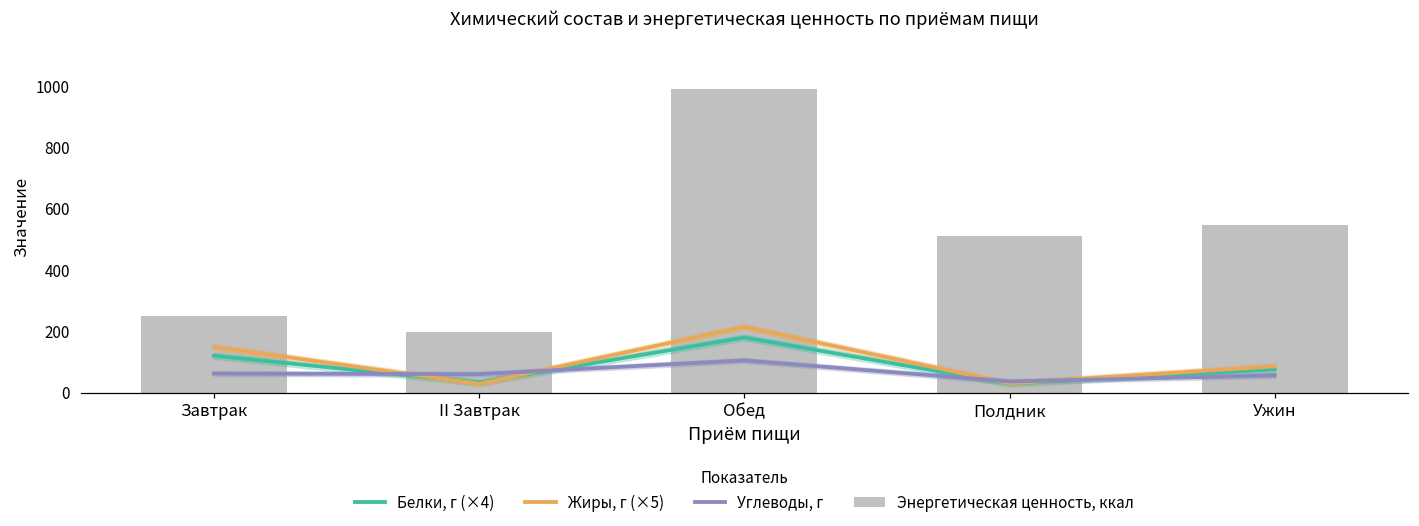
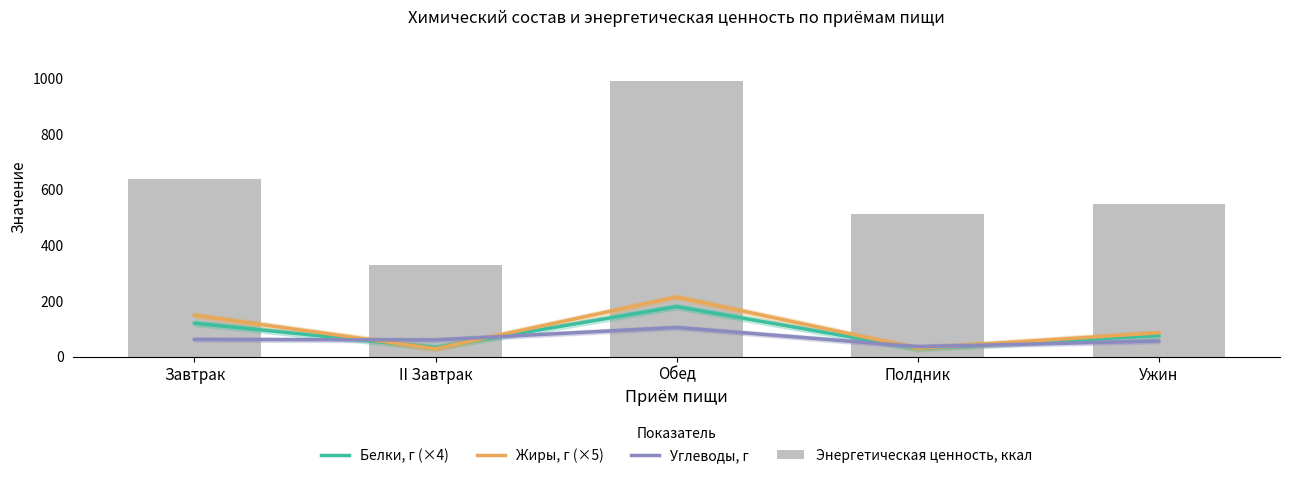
  {
    "Энергетическая ценность, ккал": {
-     "Завтрак": 250,
-     "II Завтрак": 200,
+     "Завтрак": 640,
+     "II Завтрак": 330,
      "Обед": 990,
      "Полдник": 510,
      "Ужин": 550
    }
  }
